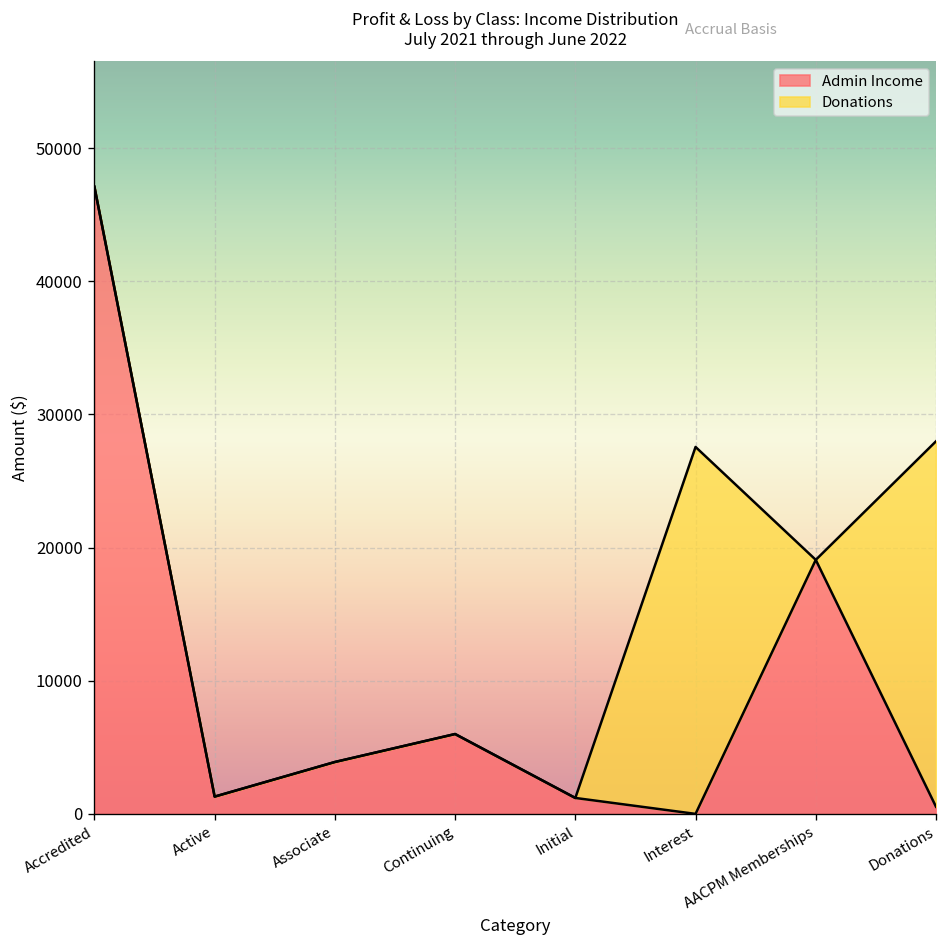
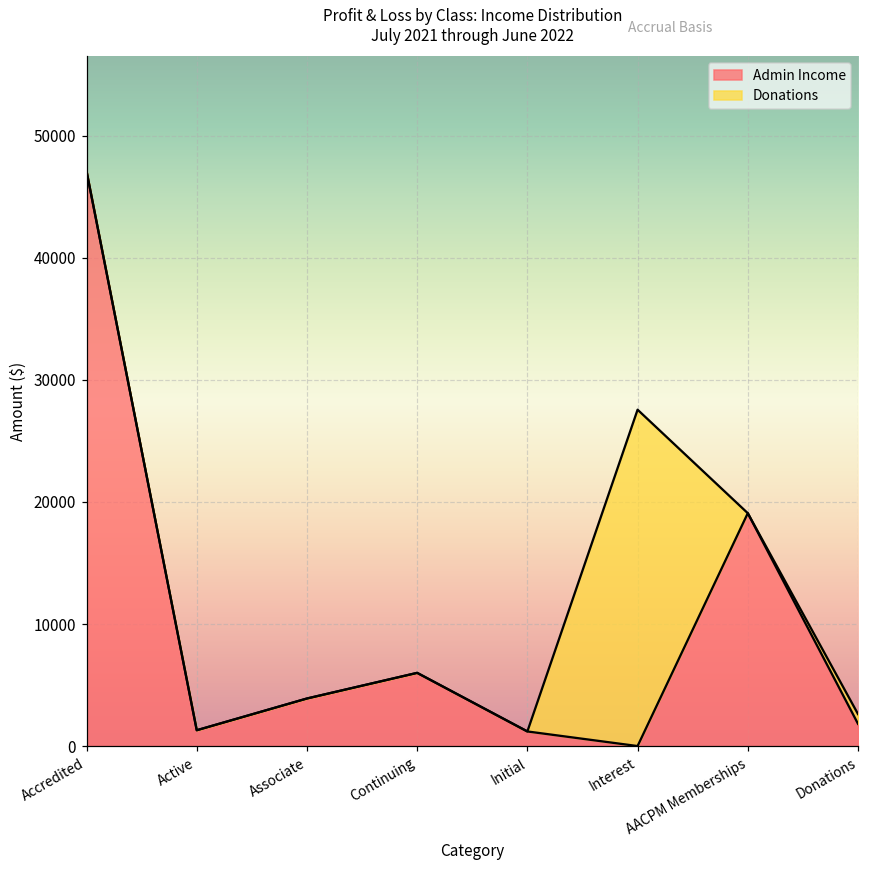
  {
    "Admin Income": {
      "Interest": 0,
-     "Donations": 500
+     "Donations": 1800
    },
    "Donations": {
      "Interest": 27600,
-     "Donations": 27400
+     "Donations": 800
    }
  }
